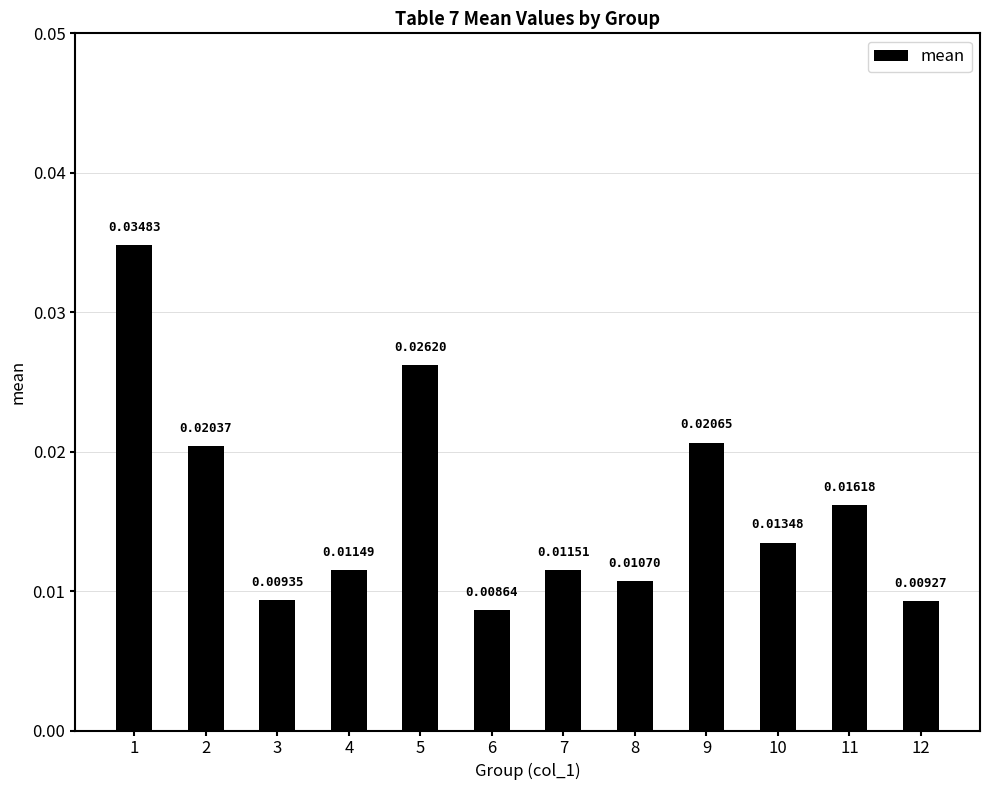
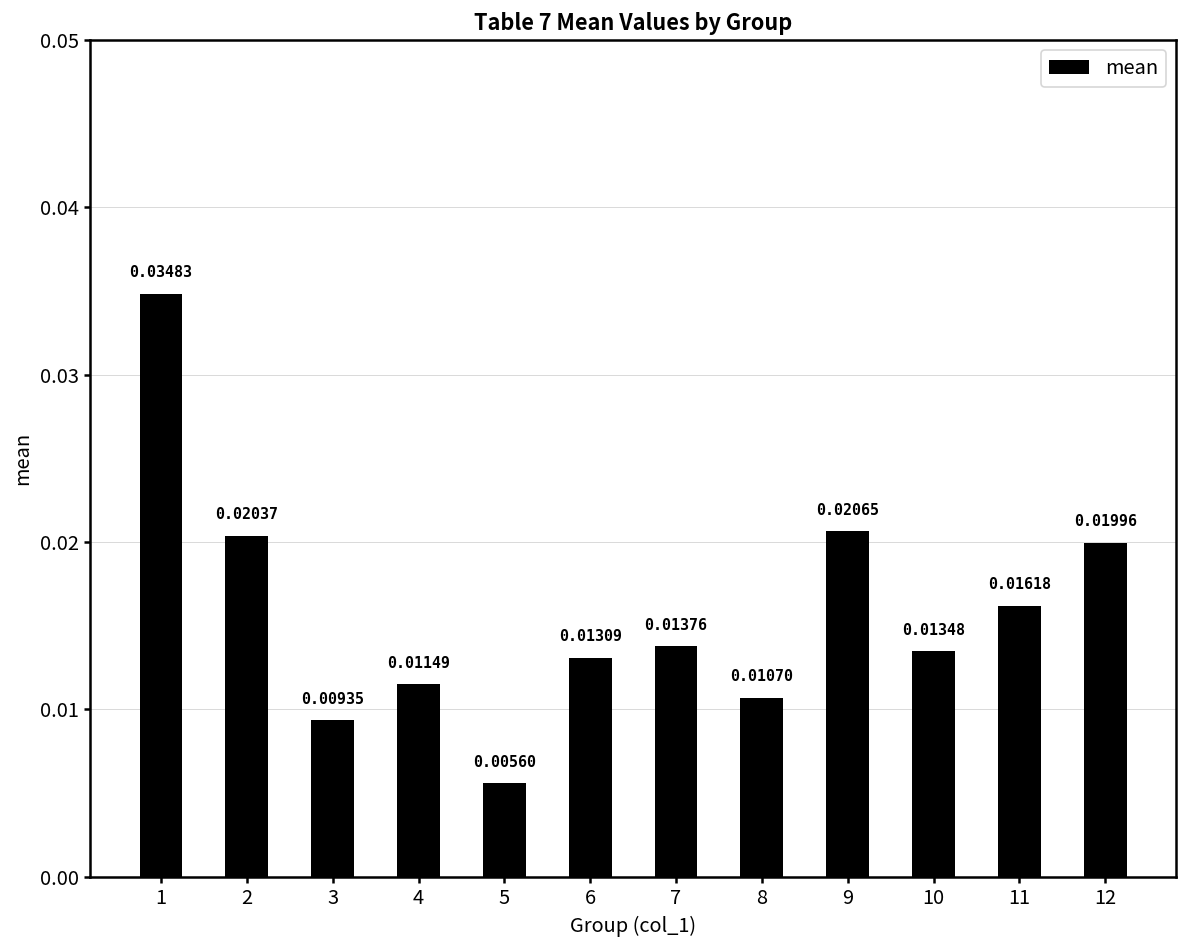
  {
    "1": 0.03483,
    "2": 0.02037,
    "3": 0.00935,
    "4": 0.01149,
-   "5": 0.02620,
-   "6": 0.00864,
-   "7": 0.01151,
+   "5": 0.00560,
+   "6": 0.01309,
+   "7": 0.01376,
    "8": 0.01070,
    "9": 0.02065,
    "10": 0.01348,
    "11": 0.01618,
-   "12": 0.00927
+   "12": 0.01996
  }
